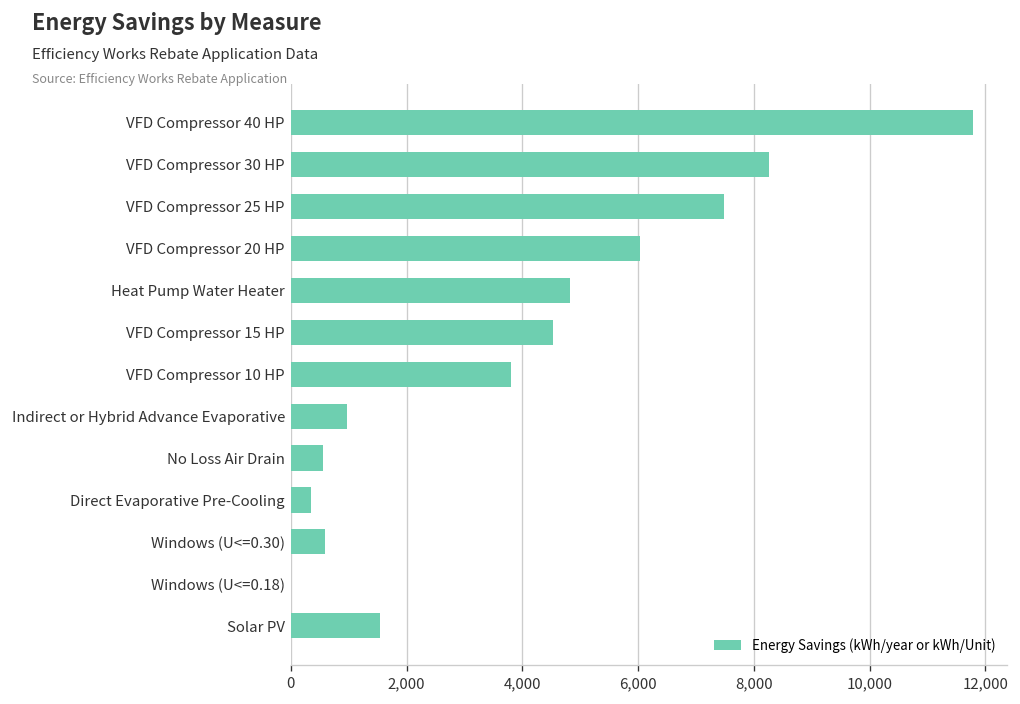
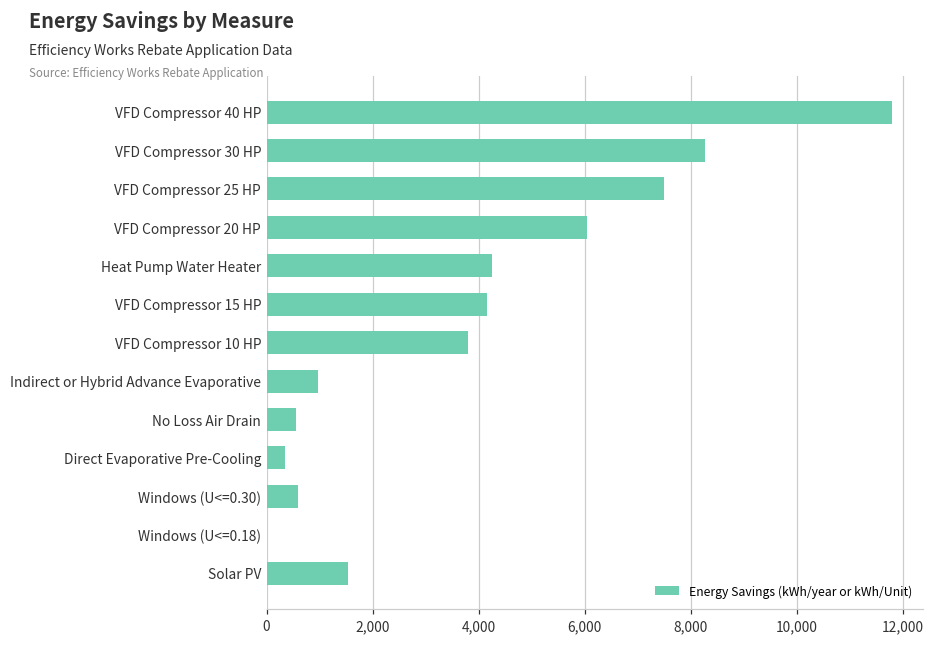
  {
    "VFD Compressor 40 HP": "11,800",
    "VFD Compressor 30 HP": "8,300",
    "VFD Compressor 25 HP": "7,500",
    "VFD Compressor 20 HP": "6,000",
-   "Heat Pump Water Heater": "4,800",
-   "VFD Compressor 15 HP": "4,500",
+   "Heat Pump Water Heater": "4,200",
+   "VFD Compressor 15 HP": "4,200",
    "VFD Compressor 10 HP": "3,800",
    "Indirect or Hybrid Advance Evaporative": "1,000",
    "No Loss Air Drain": "600",
    "Direct Evaporative Pre-Cooling": "400",
    "Windows (U<=0.30)": "600",
    "Solar PV": "1,500"
  }
